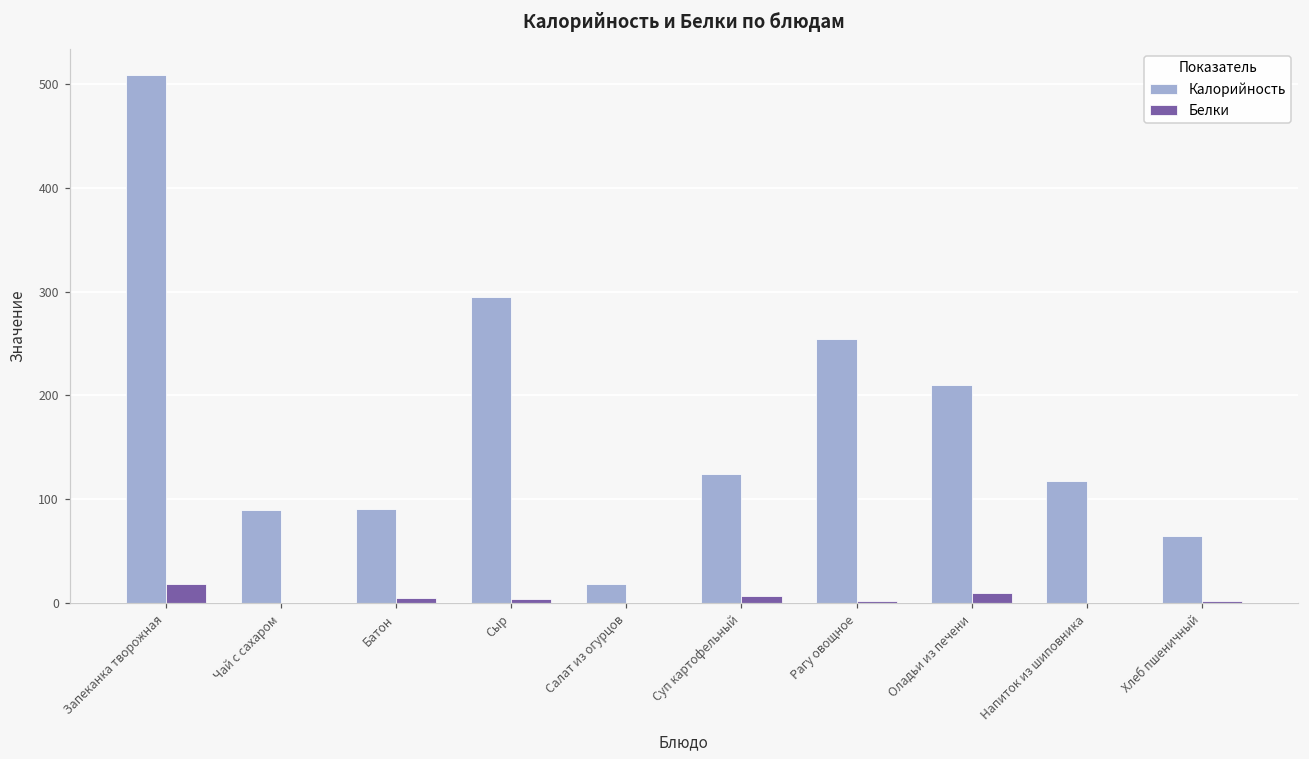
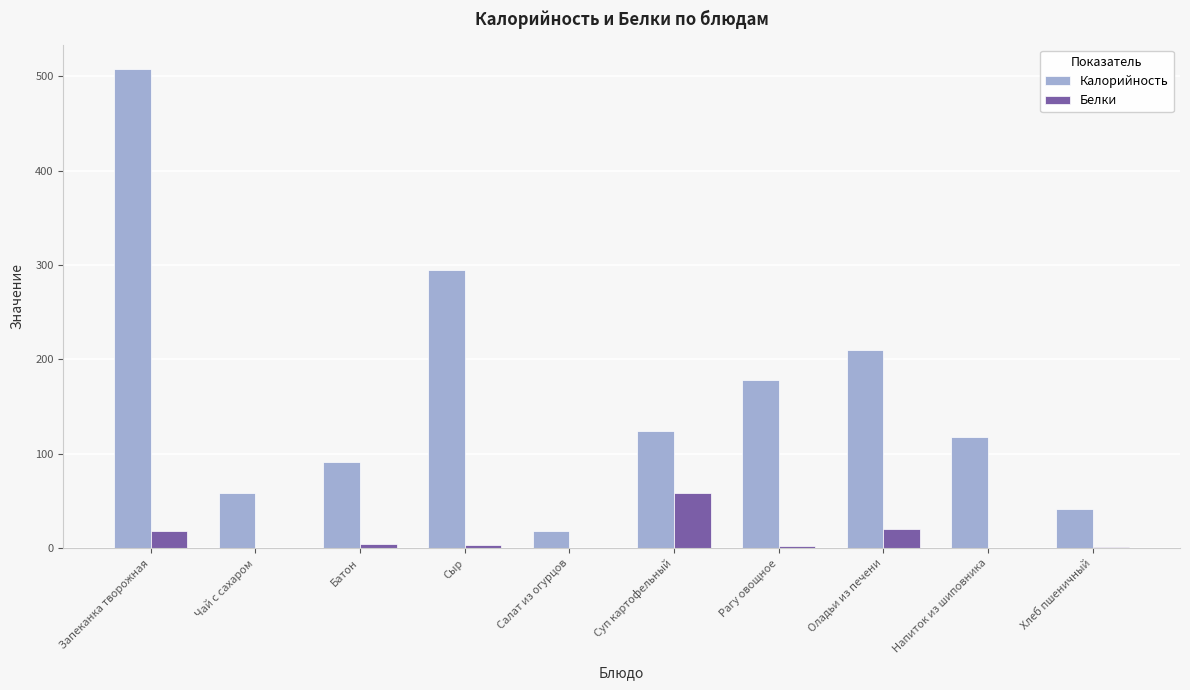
  {
    "Калорийность": {
      "Запеканка творожная": 510,
-     "Чай с сахаром": 90,
+     "Чай с сахаром": 60,
      "Батон": 90,
      "Сыр": 300,
      "Салат из огурцов": 20,
      "Суп картофельный": 120,
-     "Рагу овощное": 250,
+     "Рагу овощное": 180,
      "Оладьи из печени": 210,
      "Напиток из шиповника": 120,
-     "Хлеб пшеничный": 70
+     "Хлеб пшеничный": 40
    },
    "Белки": {
      "Запеканка творожная": 20,
      "Батон": 0,
      "Сыр": 0,
-     "Суп картофельный": 10,
-     "Оладьи из печени": 10
+     "Суп картофельный": 60,
+     "Оладьи из печени": 20
    }
  }
